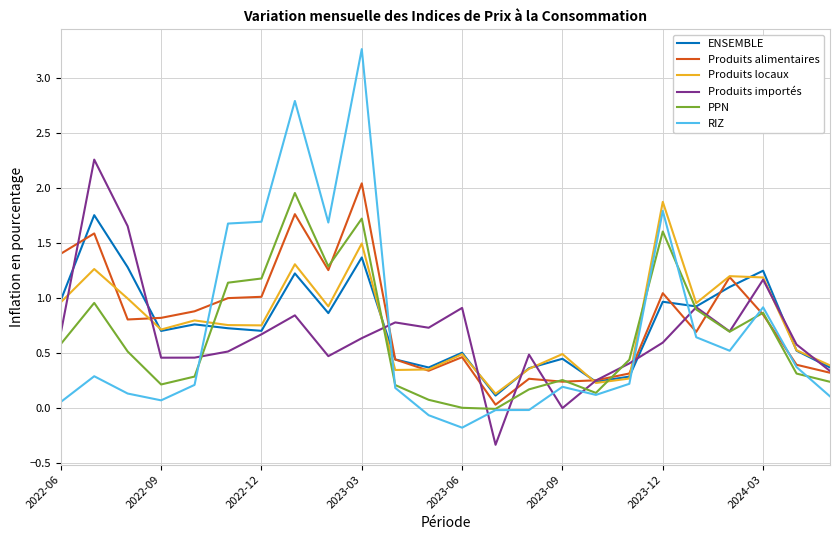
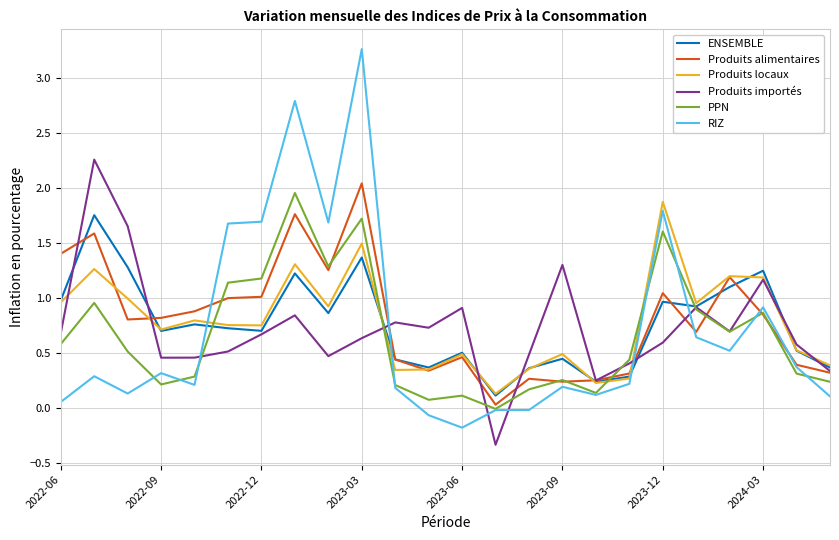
  {
    "ENSEMBLE": {
      "2022-12": 0.70,
      "2023-03": 1.37,
      "2023-09": 0.45,
      "2023-12": 0.97,
      "2024-03": 1.25
    },
    "Produits alimentaires": {
      "2022-06": 1.41,
      "2022-09": 0.82,
      "2022-12": 1.01,
      "2023-03": 2.05,
      "2023-06": 0.47,
      "2023-12": 1.05
    },
    "Produits locaux": {
      "2022-12": 0.75,
      "2023-03": 1.50,
      "2023-09": 0.49,
      "2023-12": 1.88
    },
    "Produits importés": {
      "2022-06": 0.68,
      "2022-09": 0.46,
      "2022-12": 0.67,
      "2023-03": 0.64,
      "2023-06": 0.91,
-     "2023-09": 0.00,
+     "2023-09": 1.30,
      "2023-12": 0.60
    },
    "PPN": {
      "2022-06": 0.58,
      "2022-09": 0.22,
      "2022-12": 1.18,
      "2023-03": 1.73,
-     "2023-06": 0.00,
+     "2023-06": 0.12,
      "2023-12": 1.61
    },
    "RIZ": {
      "2022-06": 0.06,
-     "2022-09": 0.07,
+     "2022-09": 0.32,
      "2022-12": 1.70,
      "2023-03": 3.27,
      "2023-06": -0.18,
      "2023-09": 0.20,
      "2023-12": 1.80,
      "2024-03": 0.92
    }
  }
